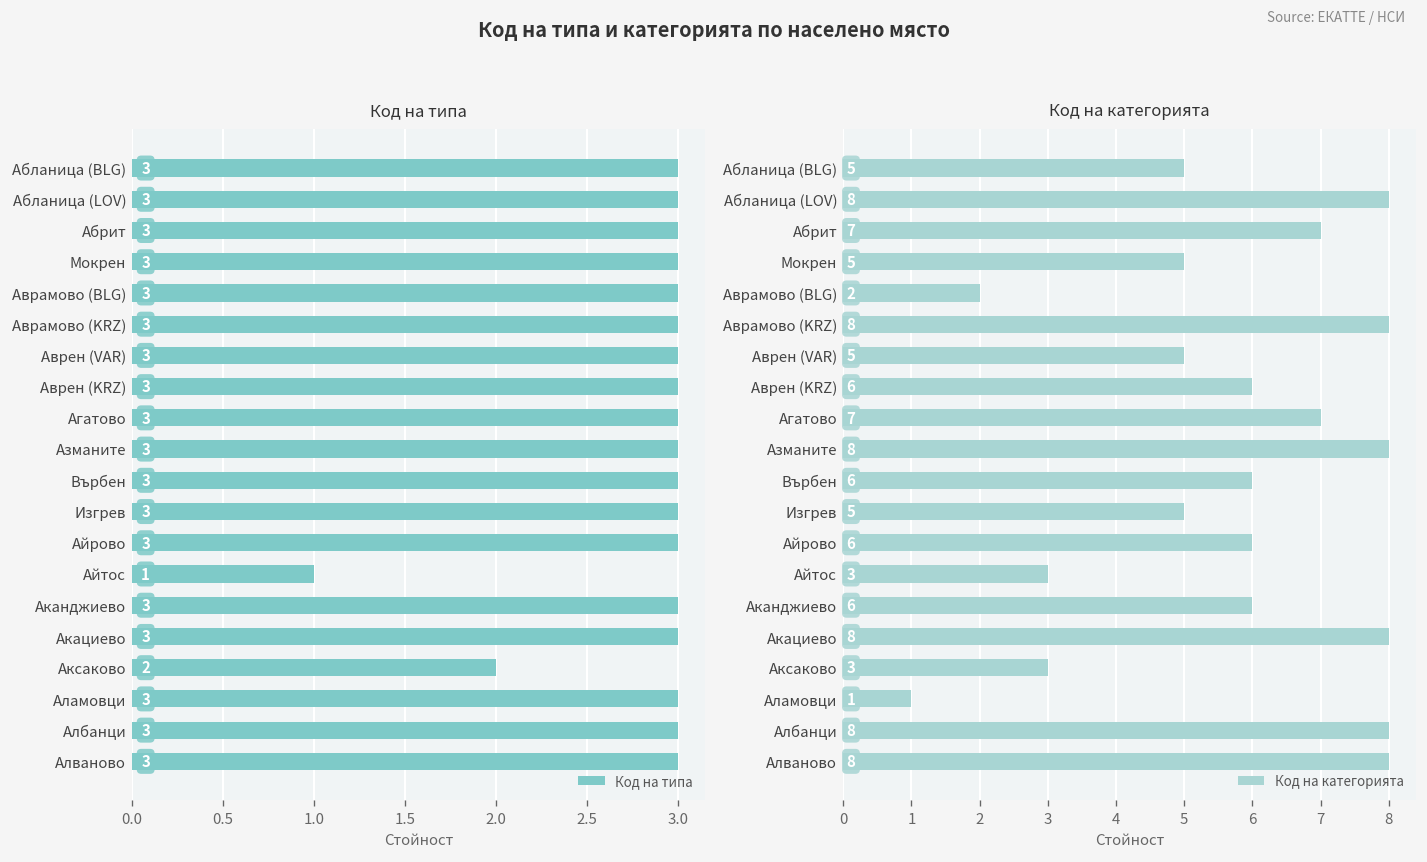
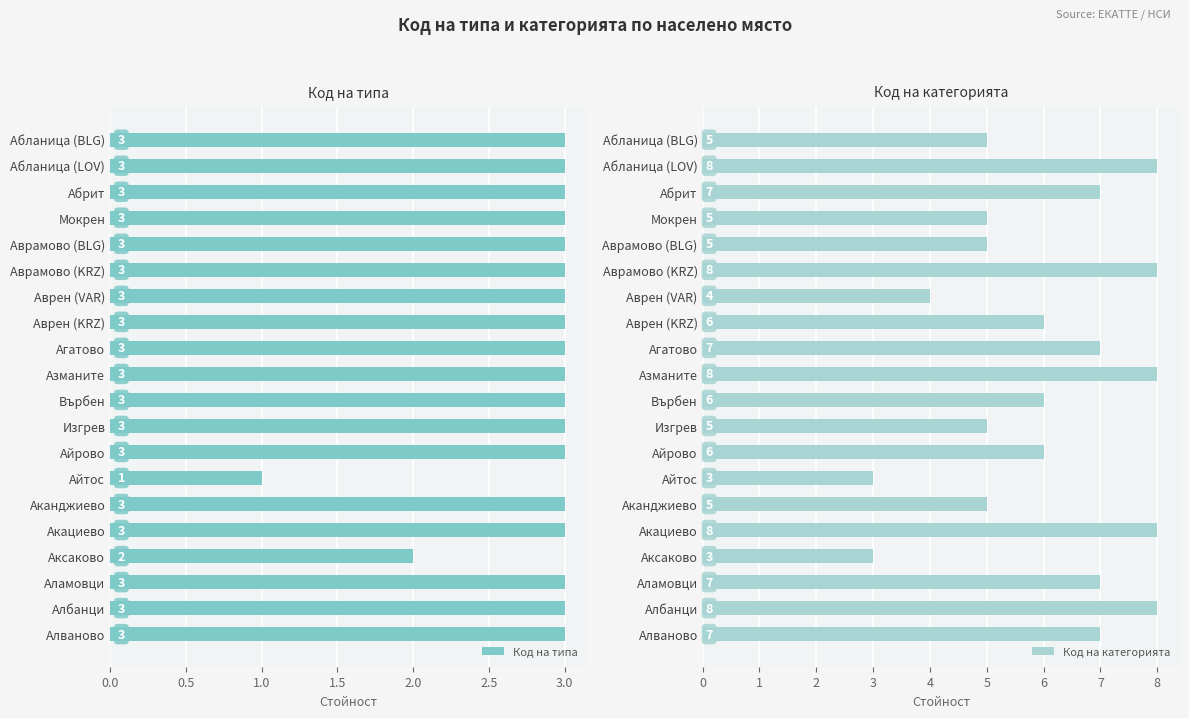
  {
    "Код на категорията": {
-     "Аврамово (BLG)": 2,
-     "Аврен (VAR)": 5,
-     "Аканджиево": 6,
-     "Аламовци": 1,
-     "Алваново": 8
+     "Аврамово (BLG)": 5,
+     "Аврен (VAR)": 4,
+     "Аканджиево": 5,
+     "Аламовци": 7,
+     "Алваново": 7
    }
  }
